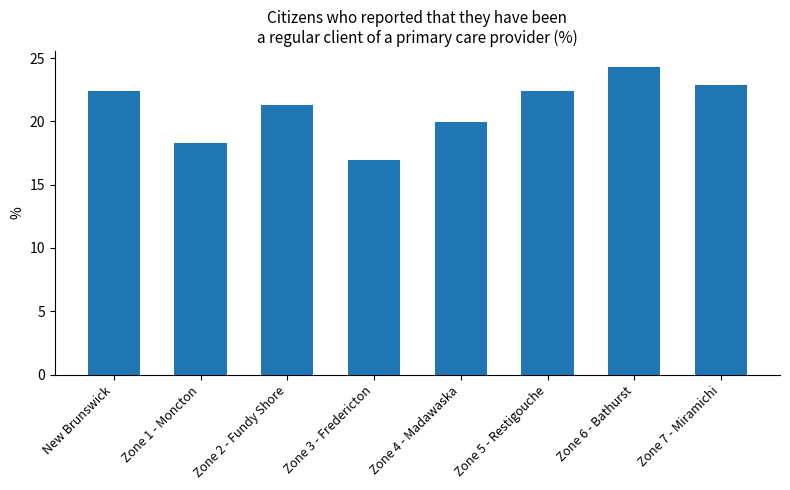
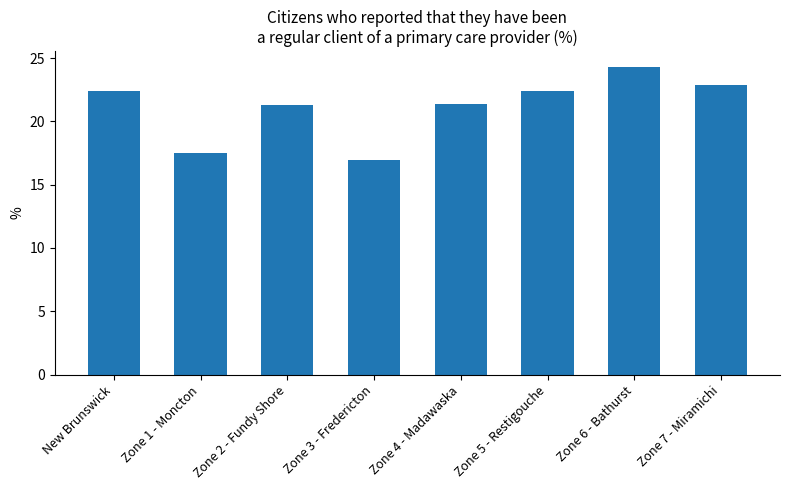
  {
    "New Brunswick": 22.4,
-   "Zone 1 - Moncton": 18.3,
+   "Zone 1 - Moncton": 17.5,
    "Zone 2 - Fundy Shore": 21.3,
    "Zone 3 - Fredericton": 16.9,
-   "Zone 4 - Madawaska": 19.9,
+   "Zone 4 - Madawaska": 21.4,
    "Zone 5 - Restigouche": 22.4,
    "Zone 6 - Bathurst": 24.3,
    "Zone 7 - Miramichi": 22.9
  }
